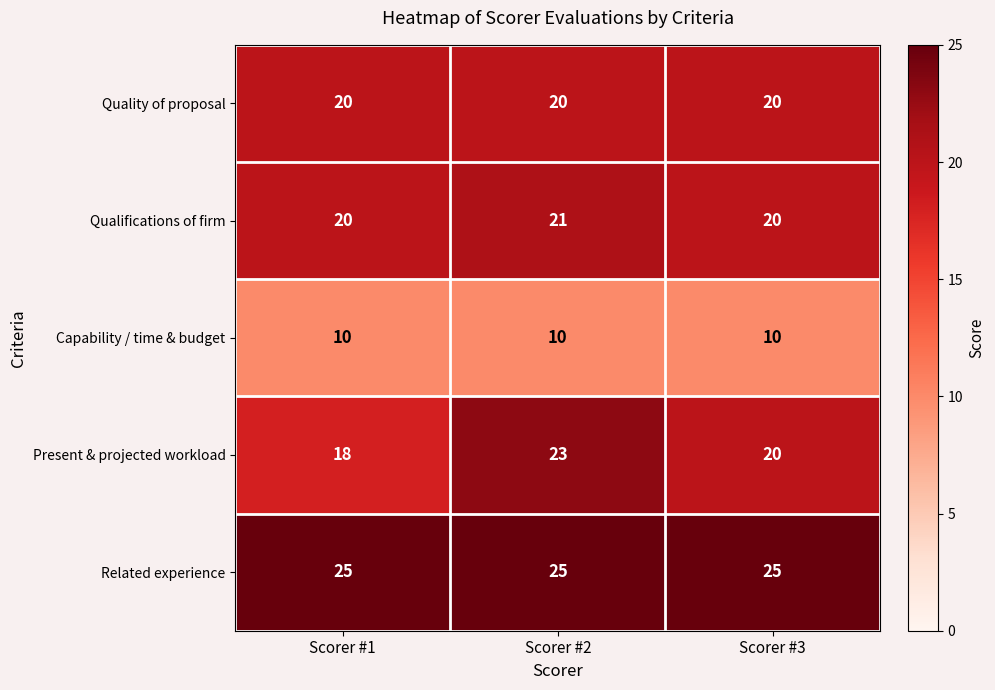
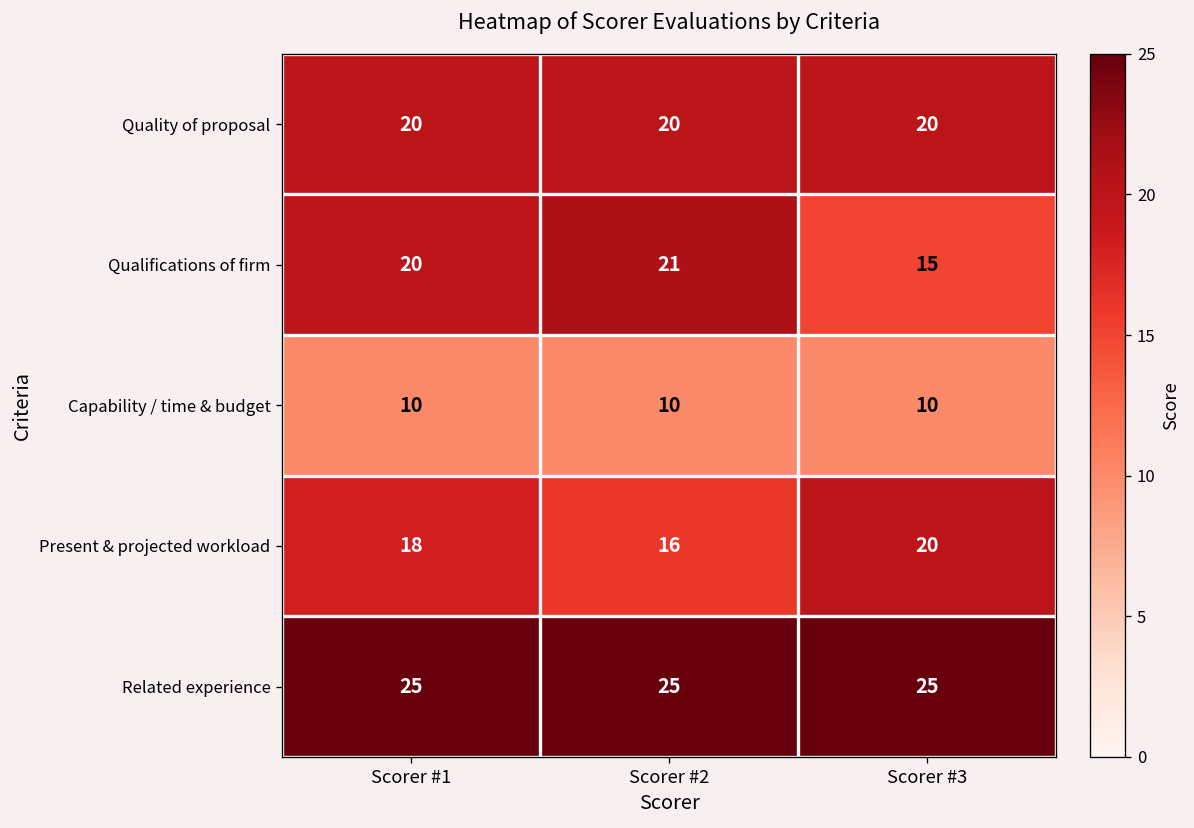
  {
    "Quality of proposal": {
      "Scorer #1": 20,
      "Scorer #2": 20,
      "Scorer #3": 20
    },
    "Qualifications of firm": {
      "Scorer #1": 20,
      "Scorer #2": 21,
-     "Scorer #3": 20
+     "Scorer #3": 15
    },
    "Capability / time & budget": {
      "Scorer #1": 10,
      "Scorer #2": 10,
      "Scorer #3": 10
    },
    "Present & projected workload": {
      "Scorer #1": 18,
-     "Scorer #2": 23,
+     "Scorer #2": 16,
      "Scorer #3": 20
    },
    "Related experience": {
      "Scorer #1": 25,
      "Scorer #2": 25,
      "Scorer #3": 25
    }
  }
